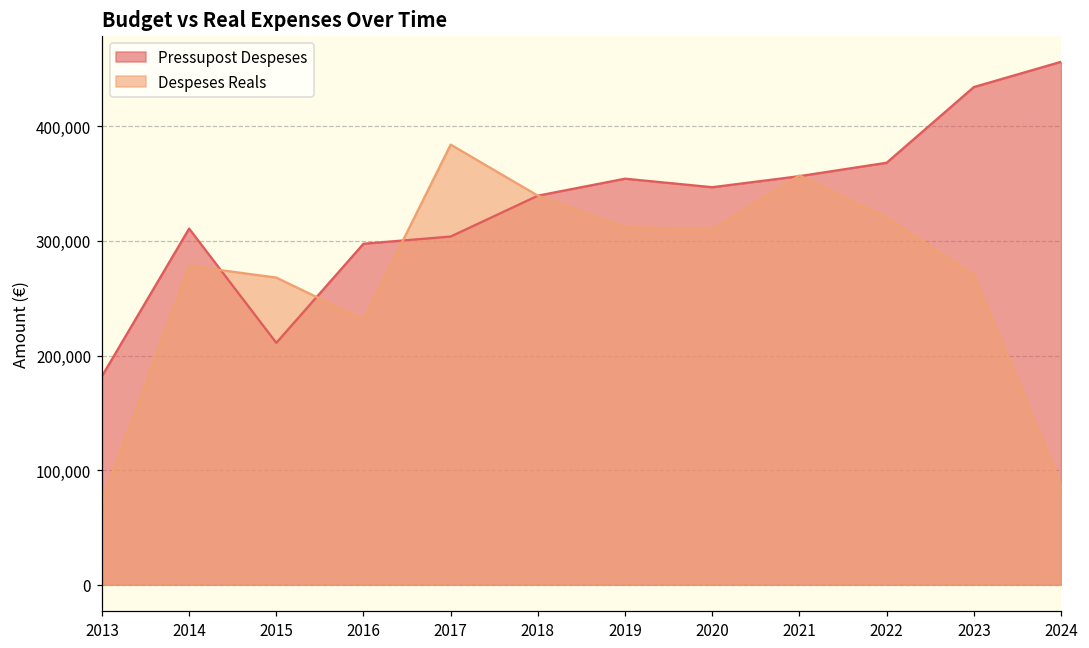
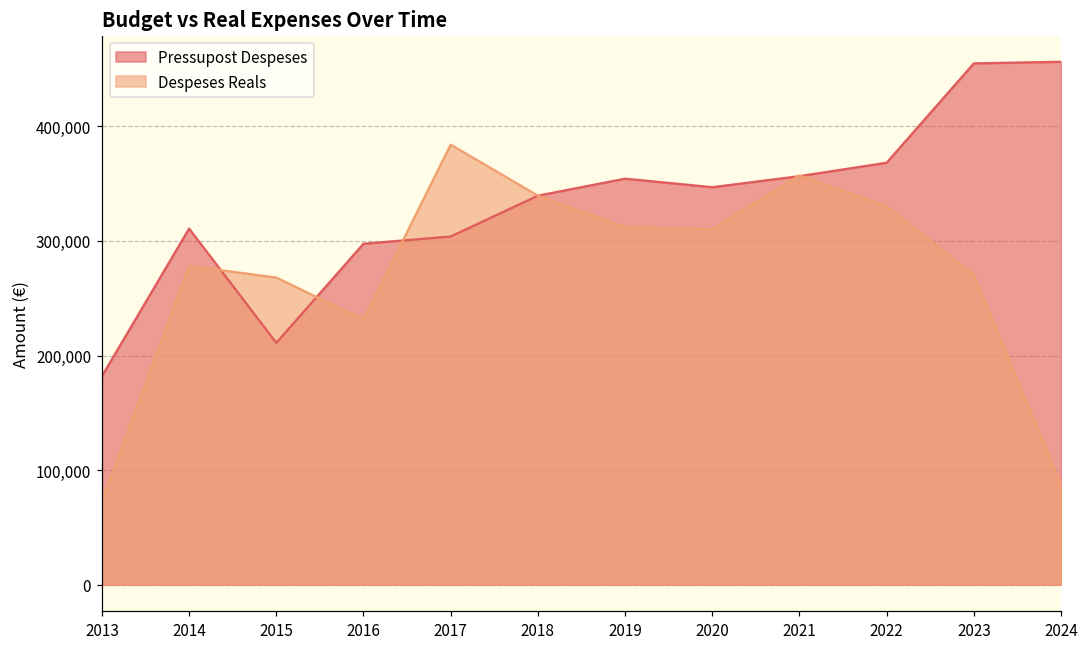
  {
    "Pressupost Despeses": {
      "2013": "182,000",
      "2014": "311,000",
      "2015": "211,000",
      "2016": "298,000",
      "2017": "304,000",
      "2019": "354,000",
      "2020": "347,000",
      "2022": "368,000",
-     "2023": "434,000",
+     "2023": "455,000",
      "2024": "456,000"
    },
    "Despeses Reals": {
      "2013": "73,000",
      "2014": "278,000",
      "2015": "268,000",
      "2016": "231,000",
      "2017": "384,000",
      "2019": "312,000",
      "2020": "310,000",
-     "2022": "320,000",
+     "2022": "330,000",
      "2023": "270,000",
      "2024": "87,000"
    }
  }
